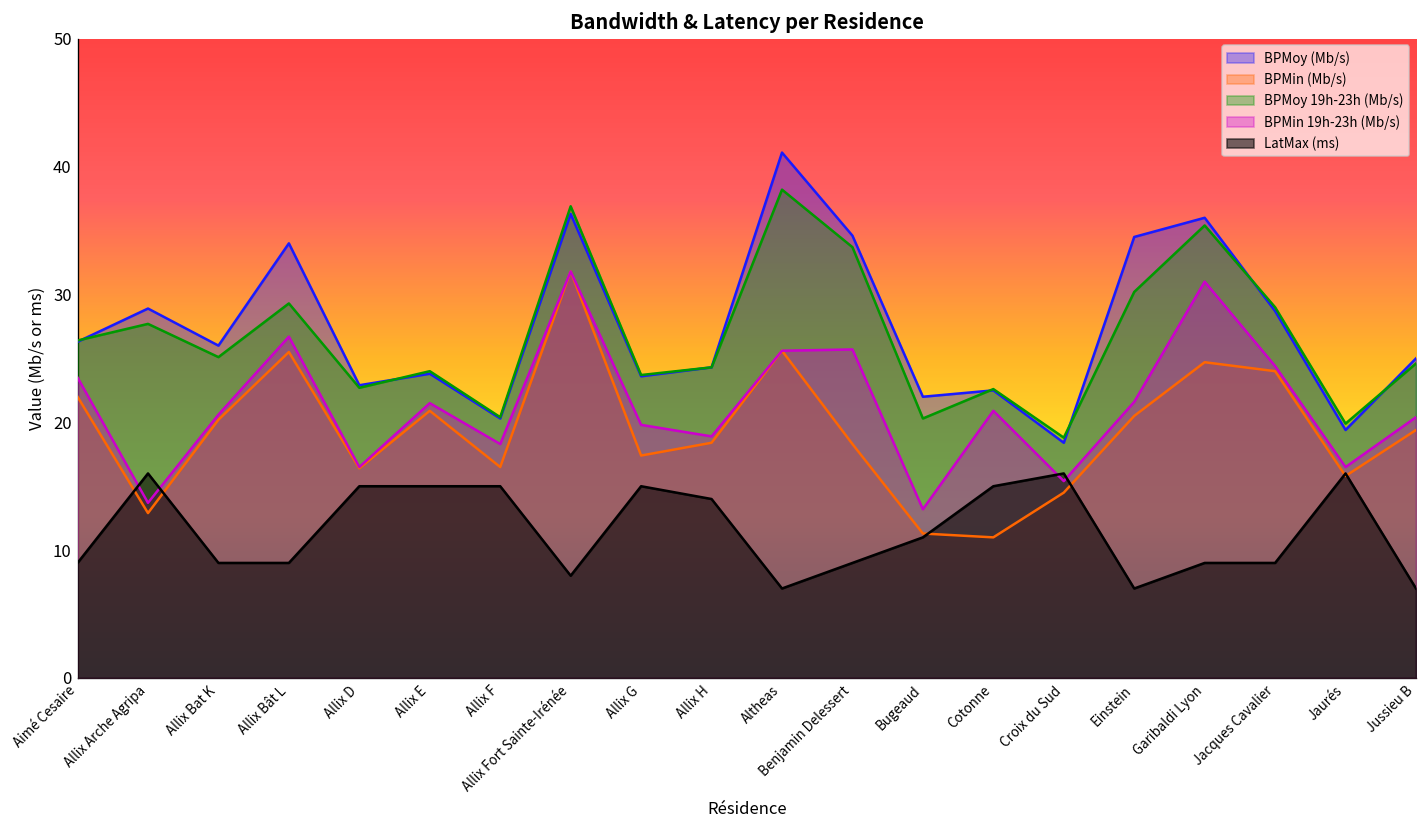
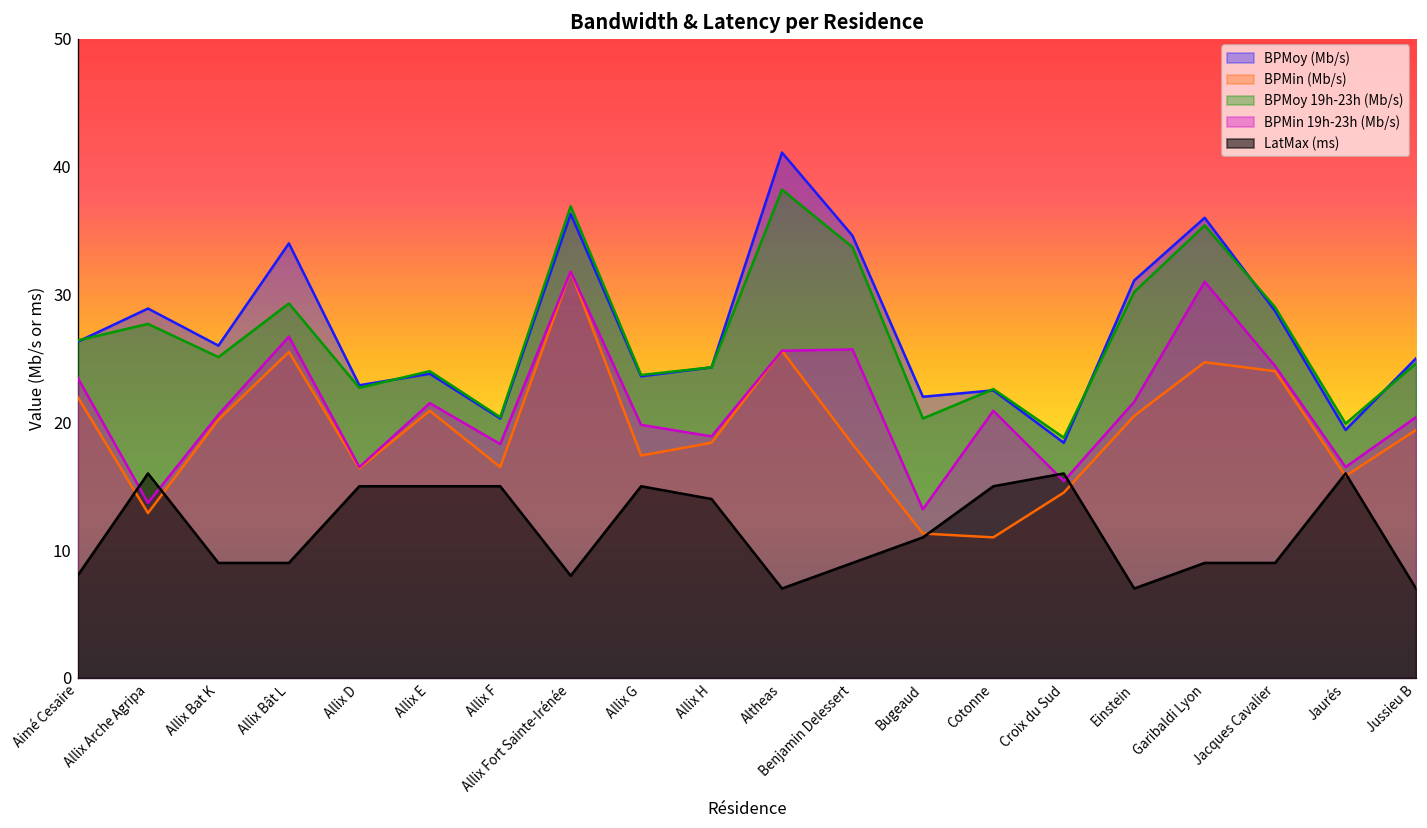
  {
    "BPMoy (Mb/s)": {
      "Allix Arche Agripa": 28.9,
      "Allix Bat K": 26.0,
      "Allix Bât L": 34.0,
      "Allix Fort Sainte-Irénée": 36.3,
      "Altheas": 41.1,
      "Benjamin Delessert": 34.6,
      "Bugeaud": 22.0,
      "Croix du Sud": 18.4,
-     "Einstein": 34.5,
+     "Einstein": 31.1,
      "Garibaldi Lyon": 36.0,
      "Jacques Cavalier": 28.7,
      "Jaurés": 19.4,
      "Jussieu B": 25.0
    },
    "BPMin (Mb/s)": {
      "Aimé Cesaire": 22.0,
      "Allix Arche Agripa": 12.9,
      "Allix Bat K": 20.2,
      "Allix Bât L": 25.5,
      "Allix E": 20.9,
      "Allix F": 16.5,
      "Allix G": 17.4,
      "Allix H": 18.4,
      "Benjamin Delessert": 18.3,
      "Bugeaud": 11.3,
      "Cotonne": 11.0,
      "Croix du Sud": 14.5,
      "Einstein": 20.5,
      "Garibaldi Lyon": 24.7,
      "Jacques Cavalier": 24.0,
      "Jussieu B": 19.4
    },
    "BPMoy 19h-23h (Mb/s)": {
      "Allix Arche Agripa": 27.7,
      "Allix Bat K": 25.1,
      "Allix Bât L": 29.3,
      "Allix Fort Sainte-Irénée": 36.9,
      "Altheas": 38.2,
      "Benjamin Delessert": 33.7,
      "Bugeaud": 20.3,
      "Croix du Sud": 18.8,
      "Einstein": 30.2,
      "Garibaldi Lyon": 35.4,
      "Jacques Cavalier": 29.0,
      "Jaurés": 19.9,
      "Jussieu B": 24.6
    },
    "BPMin 19h-23h (Mb/s)": {
      "Aimé Cesaire": 23.5,
      "Allix Arche Agripa": 13.7,
      "Allix Bat K": 20.6,
      "Allix Bât L": 26.7,
      "Allix E": 21.5,
      "Allix F": 18.3,
      "Allix G": 19.8,
      "Allix H": 18.9,
      "Benjamin Delessert": 25.7,
      "Bugeaud": 13.2,
      "Cotonne": 20.9,
      "Croix du Sud": 15.4,
      "Einstein": 21.6,
      "Garibaldi Lyon": 31.0,
      "Jacques Cavalier": 24.4,
      "Jaurés": 16.5,
      "Jussieu B": 20.4
    },
    "LatMax (ms)": {
-     "Aimé Cesaire": 9,
+     "Aimé Cesaire": 8,
      "Allix Arche Agripa": 16,
      "Allix Bat K": 9,
      "Allix Bât L": 9,
      "Allix D": 15,
      "Allix E": 15,
      "Allix F": 15,
      "Allix Fort Sainte-Irénée": 8,
      "Allix G": 15,
      "Allix H": 14,
      "Altheas": 7,
      "Benjamin Delessert": 9,
      "Bugeaud": 11,
      "Cotonne": 15,
      "Croix du Sud": 16,
      "Einstein": 7,
      "Garibaldi Lyon": 9,
      "Jacques Cavalier": 9,
      "Jussieu B": 7
    }
  }
